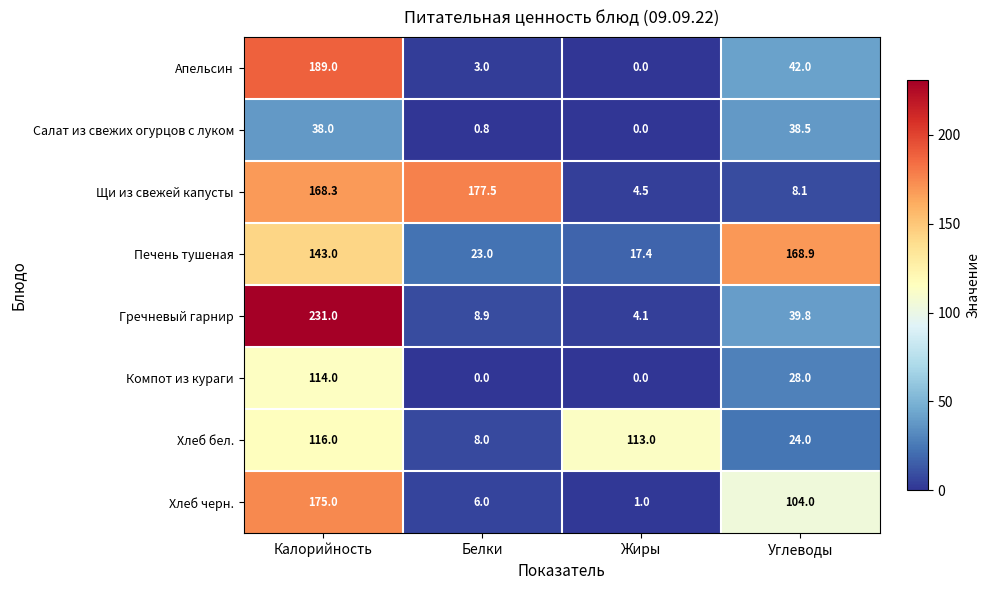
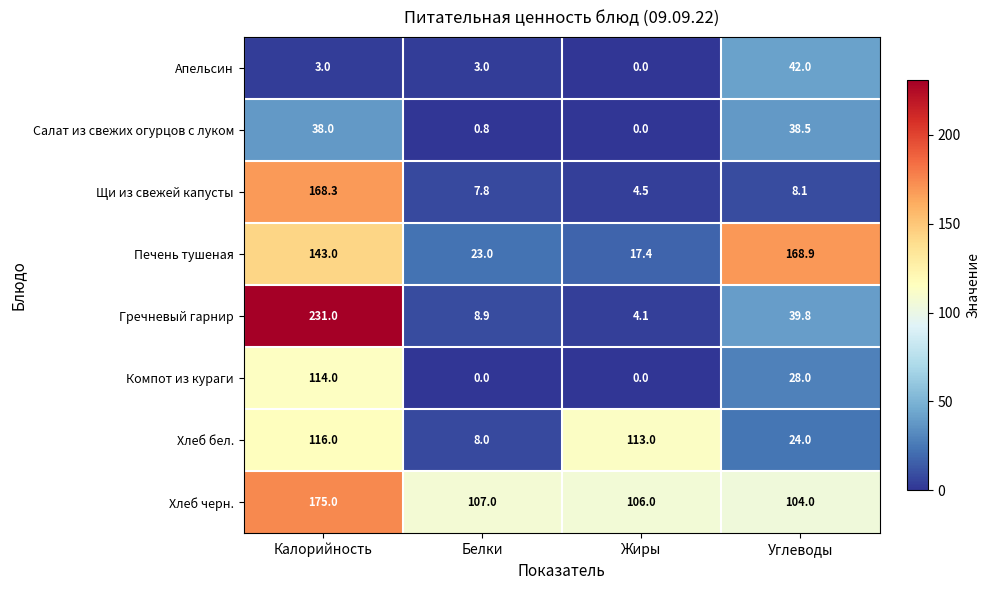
  {
    "Апельсин": {
-     "Калорийность": 189.0,
+     "Калорийность": 3.0,
      "Белки": 3.0,
      "Жиры": 0.0,
      "Углеводы": 42.0
    },
    "Салат из свежих огурцов с луком": {
      "Калорийность": 38.0,
      "Белки": 0.8,
      "Жиры": 0.0,
      "Углеводы": 38.5
    },
    "Щи из свежей капусты": {
      "Калорийность": 168.3,
-     "Белки": 177.5,
+     "Белки": 7.8,
      "Жиры": 4.5,
      "Углеводы": 8.1
    },
    "Печень тушеная": {
      "Калорийность": 143.0,
      "Белки": 23.0,
      "Жиры": 17.4,
      "Углеводы": 168.9
    },
    "Гречневый гарнир": {
      "Калорийность": 231.0,
      "Белки": 8.9,
      "Жиры": 4.1,
      "Углеводы": 39.8
    },
    "Компот из кураги": {
      "Калорийность": 114.0,
      "Белки": 0.0,
      "Жиры": 0.0,
      "Углеводы": 28.0
    },
    "Хлеб бел.": {
      "Калорийность": 116.0,
      "Белки": 8.0,
      "Жиры": 113.0,
      "Углеводы": 24.0
    },
    "Хлеб черн.": {
      "Калорийность": 175.0,
-     "Белки": 6.0,
-     "Жиры": 1.0,
+     "Белки": 107.0,
+     "Жиры": 106.0,
      "Углеводы": 104.0
    }
  }
